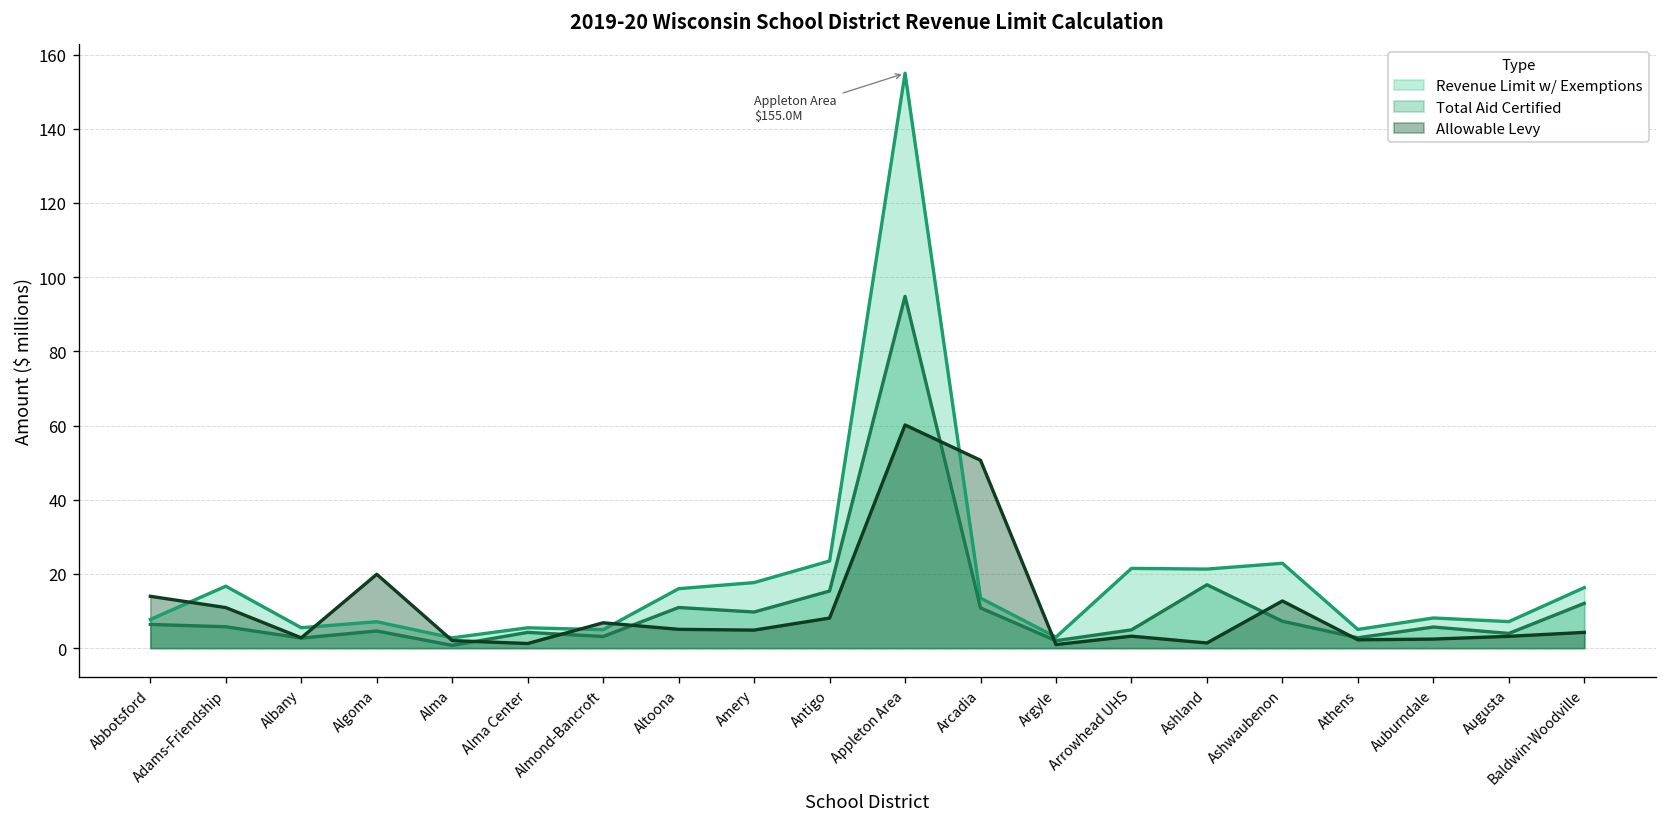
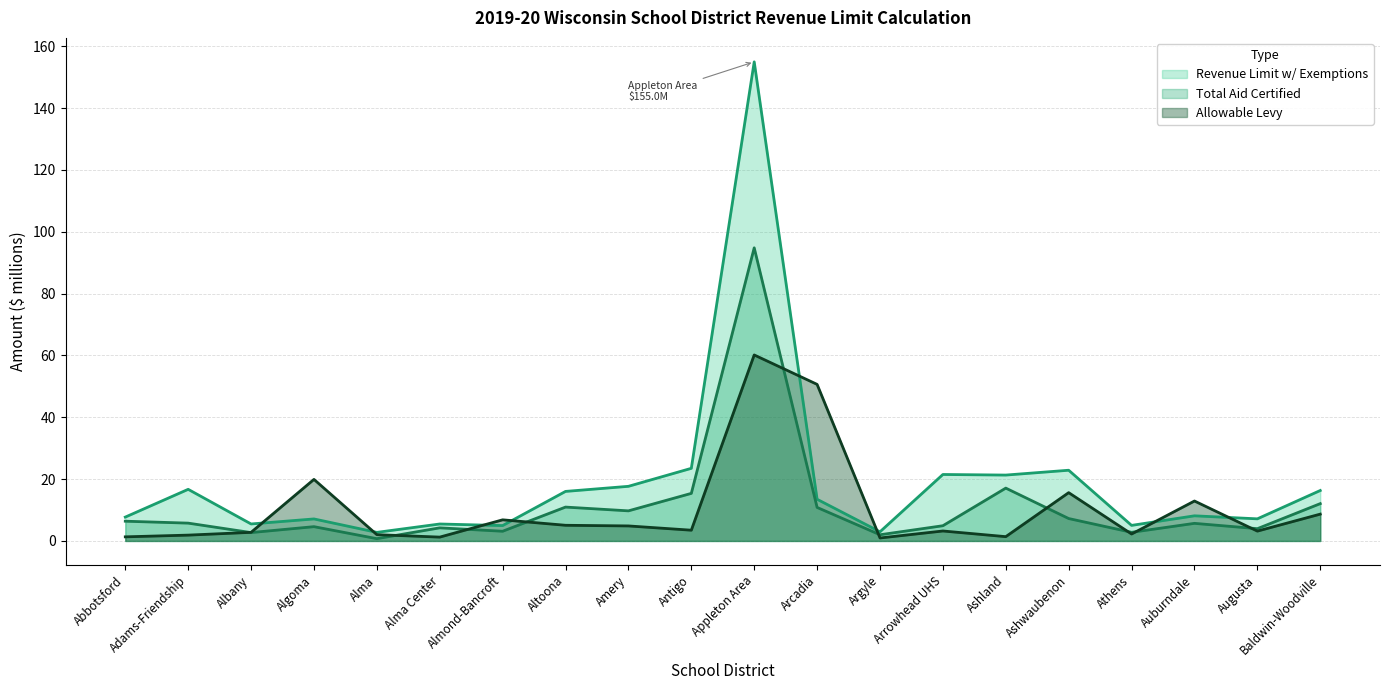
  {
    "Allowable Levy": {
-     "Abbotsford": 14,
-     "Adams-Friendship": 11,
+     "Abbotsford": 1,
+     "Adams-Friendship": 2,
      "Algoma": 20,
      "Alma Center": 1,
      "Almond-Bancroft": 7,
      "Altoona": 5,
      "Amery": 5,
-     "Antigo": 8,
+     "Antigo": 3,
      "Appleton Area": 60,
      "Arcadia": 51,
      "Argyle": 1,
      "Arrowhead UHS": 3,
      "Ashland": 1,
-     "Ashwaubenon": 13,
-     "Auburndale": 2,
-     "Baldwin-Woodville": 4
+     "Ashwaubenon": 16,
+     "Auburndale": 13,
+     "Baldwin-Woodville": 9
    }
  }
